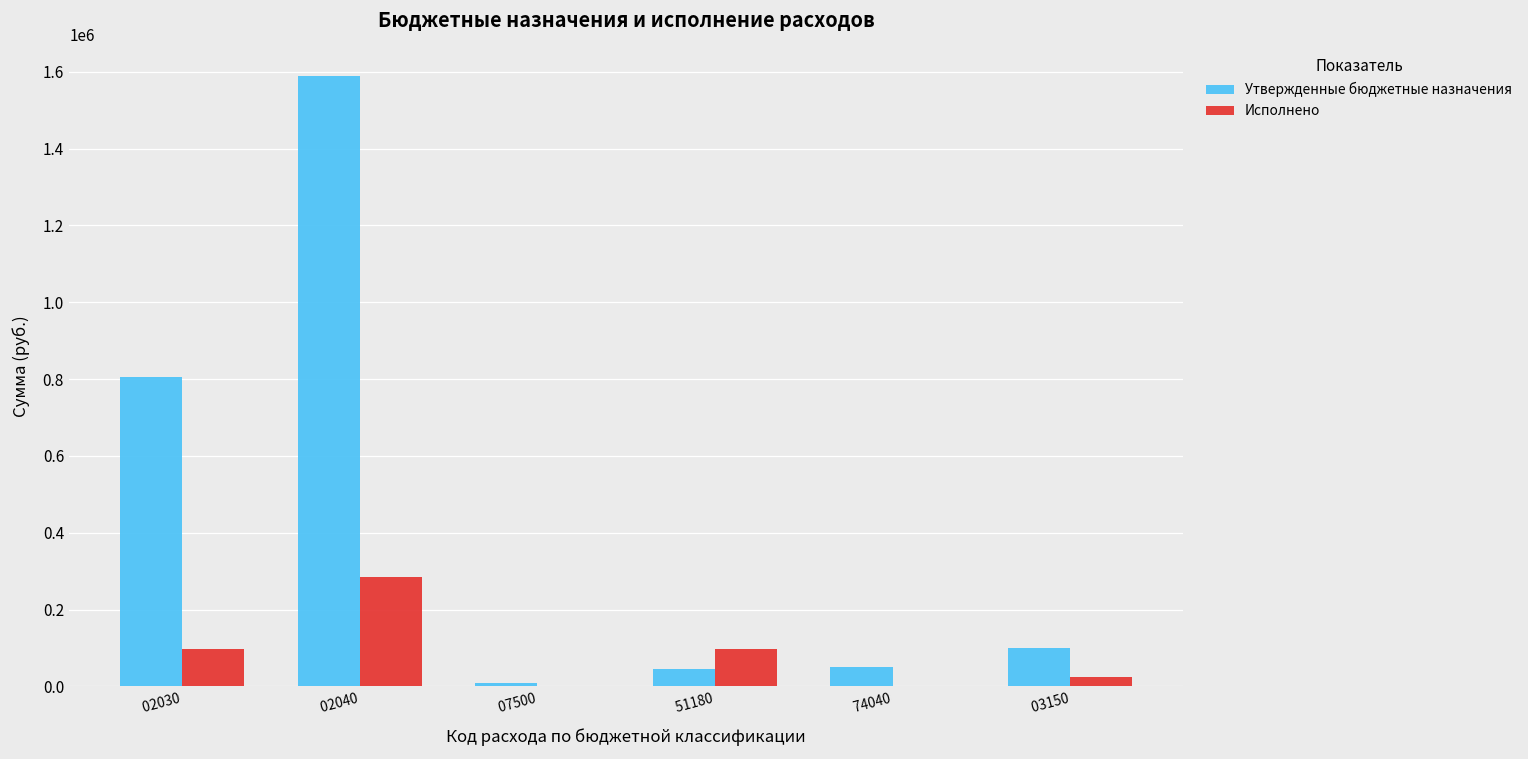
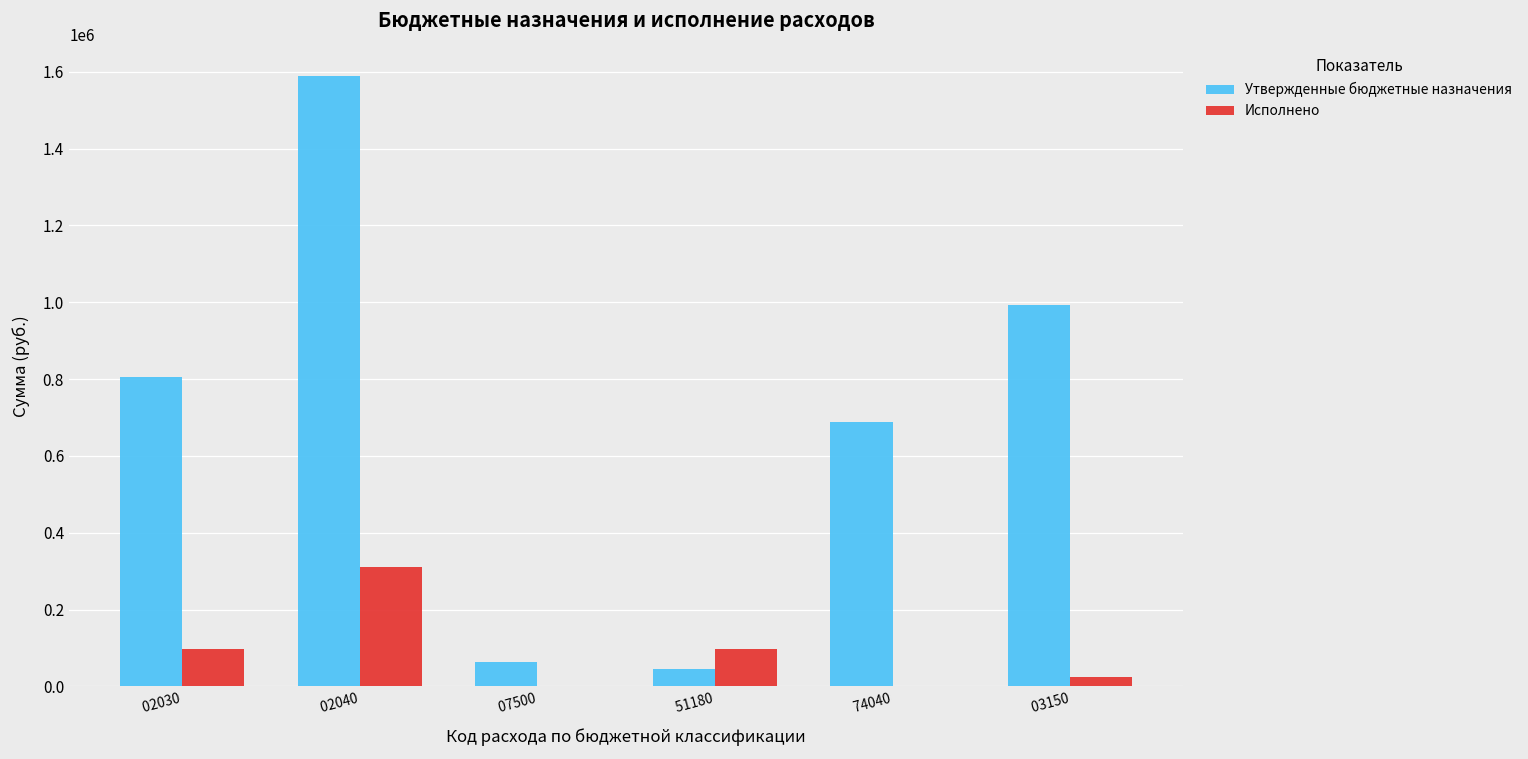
  {
    "Утвержденные бюджетные назначения": {
      "02030": 810000,
      "02040": 1590000,
-     "07500": 10000,
+     "07500": 60000,
      "51180": 50000,
-     "74040": 50000,
-     "03150": 100000
+     "74040": 690000,
+     "03150": 990000
    },
    "Исполнено": {
      "02030": 100000,
-     "02040": 290000,
+     "02040": 310000,
      "07500": 0,
      "51180": 100000,
      "74040": 0,
      "03150": 30000
    }
  }
